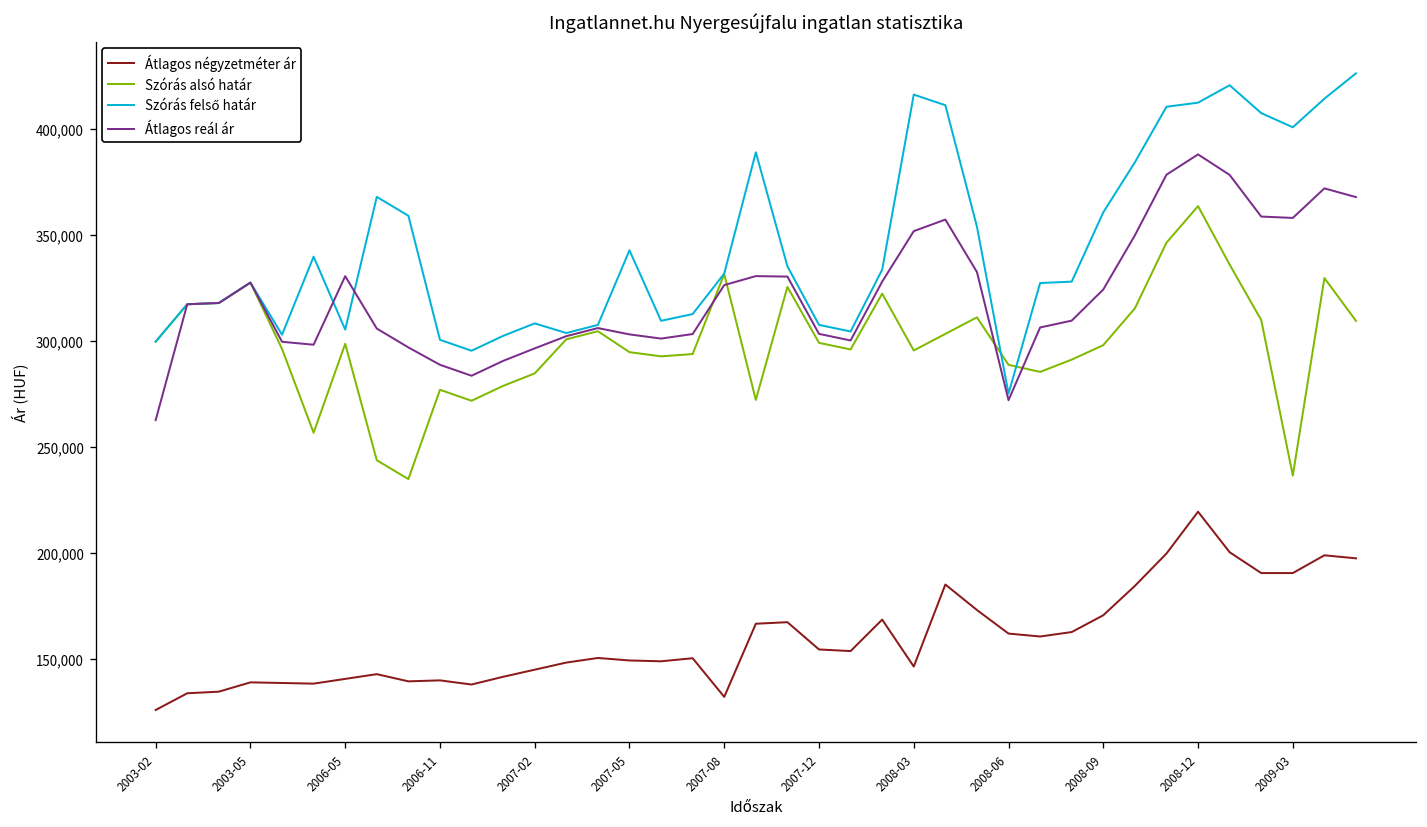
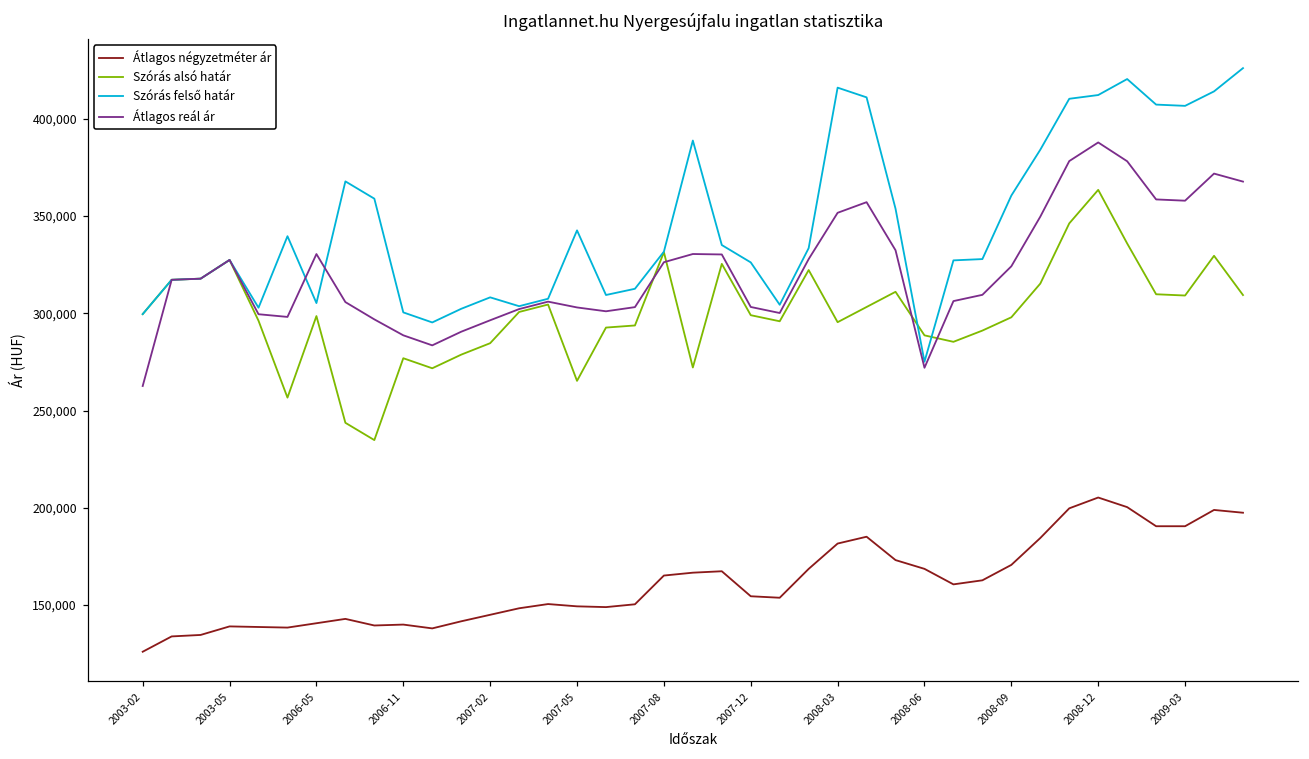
  {
    "Átlagos négyzetméter ár": {
      "2003-02": "126,000",
      "2003-05": "139,000",
      "2006-05": "141,000",
      "2006-11": "140,000",
      "2007-02": "145,000",
      "2007-05": "149,000",
-     "2007-08": "132,000",
+     "2007-08": "165,000",
      "2007-12": "155,000",
-     "2008-03": "146,000",
-     "2008-06": "162,000",
+     "2008-03": "182,000",
+     "2008-06": "169,000",
      "2008-09": "171,000",
-     "2008-12": "219,000",
+     "2008-12": "205,000",
      "2009-03": "191,000"
    },
    "Szórás alsó határ": {
      "2006-05": "299,000",
      "2006-11": "277,000",
      "2007-02": "285,000",
-     "2007-05": "295,000",
+     "2007-05": "265,000",
      "2007-12": "299,000",
      "2008-03": "295,000",
      "2008-06": "289,000",
      "2008-09": "298,000",
      "2008-12": "364,000",
-     "2009-03": "237,000"
+     "2009-03": "309,000"
    },
    "Szórás felső határ": {
      "2006-05": "305,000",
      "2006-11": "301,000",
      "2007-02": "308,000",
      "2007-05": "343,000",
-     "2007-12": "308,000",
+     "2007-12": "326,000",
      "2008-03": "416,000",
      "2008-06": "275,000",
      "2008-09": "361,000",
      "2008-12": "412,000",
-     "2009-03": "401,000"
+     "2009-03": "407,000"
    },
    "Átlagos reál ár": {
      "2003-02": "263,000",
      "2006-05": "331,000",
      "2006-11": "289,000",
      "2007-02": "296,000",
      "2007-05": "303,000",
      "2007-08": "326,000",
      "2007-12": "303,000",
      "2008-03": "352,000",
      "2008-06": "272,000",
      "2008-09": "324,000",
      "2008-12": "388,000",
      "2009-03": "358,000"
    }
  }
